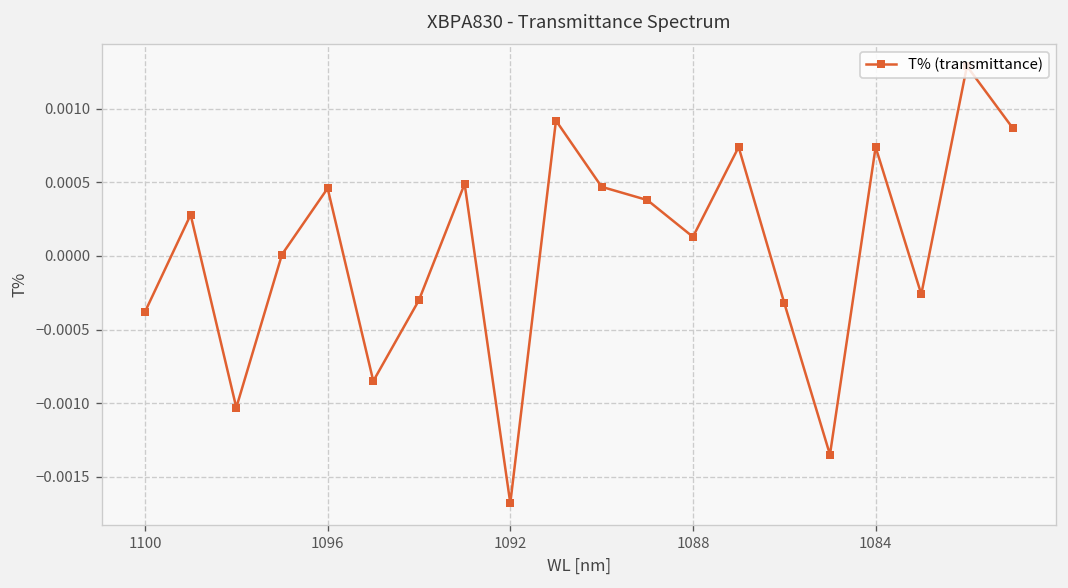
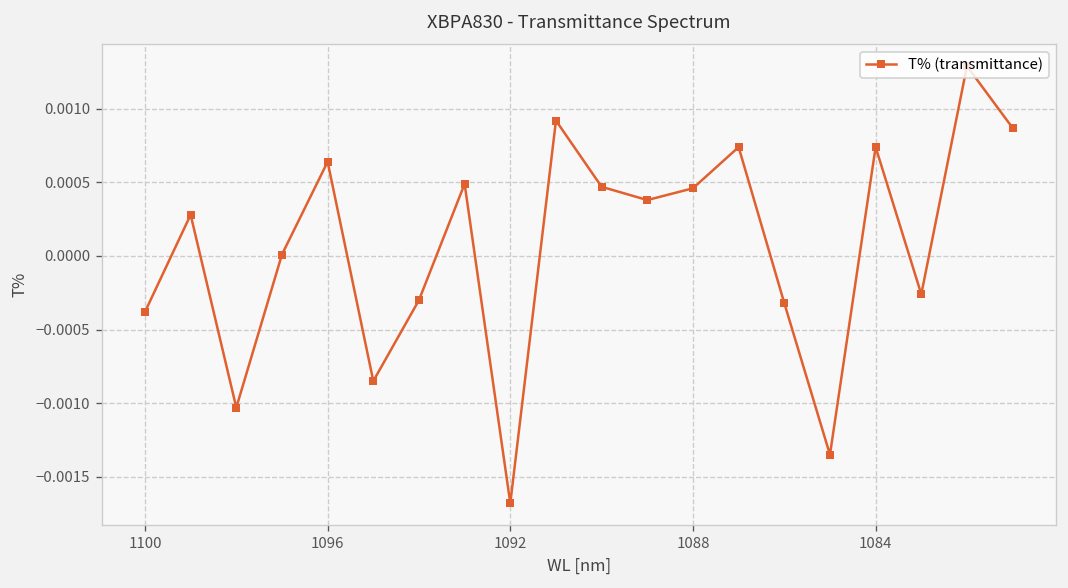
  {
    "1100": -0.00038,
-   "1096": 0.00046,
+   "1096": 0.00064,
    "1092": -0.00168,
-   "1088": 0.00013,
+   "1088": 0.00046,
    "1084": 0.00074
  }
